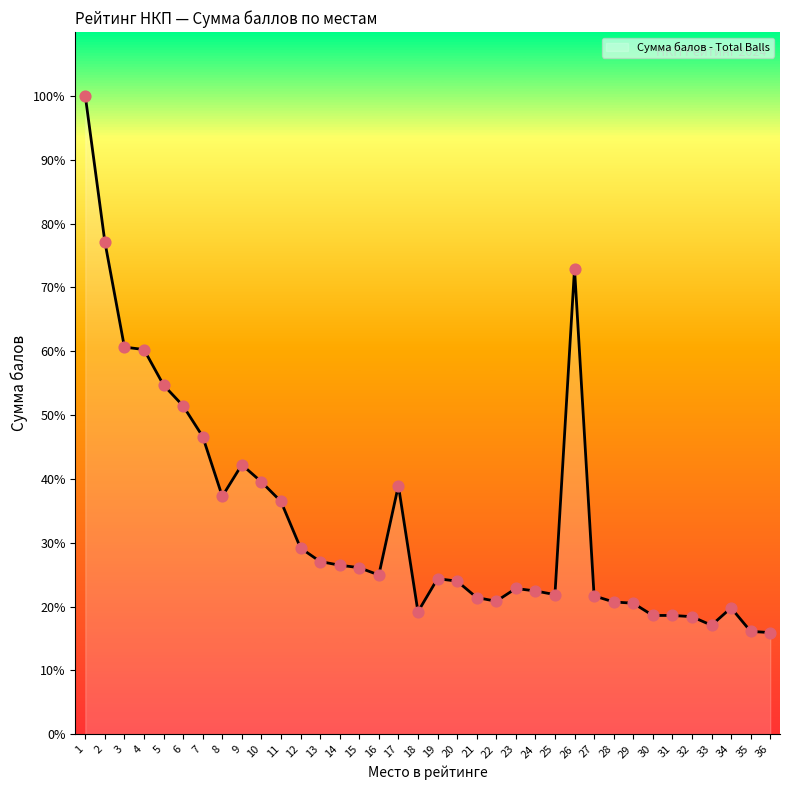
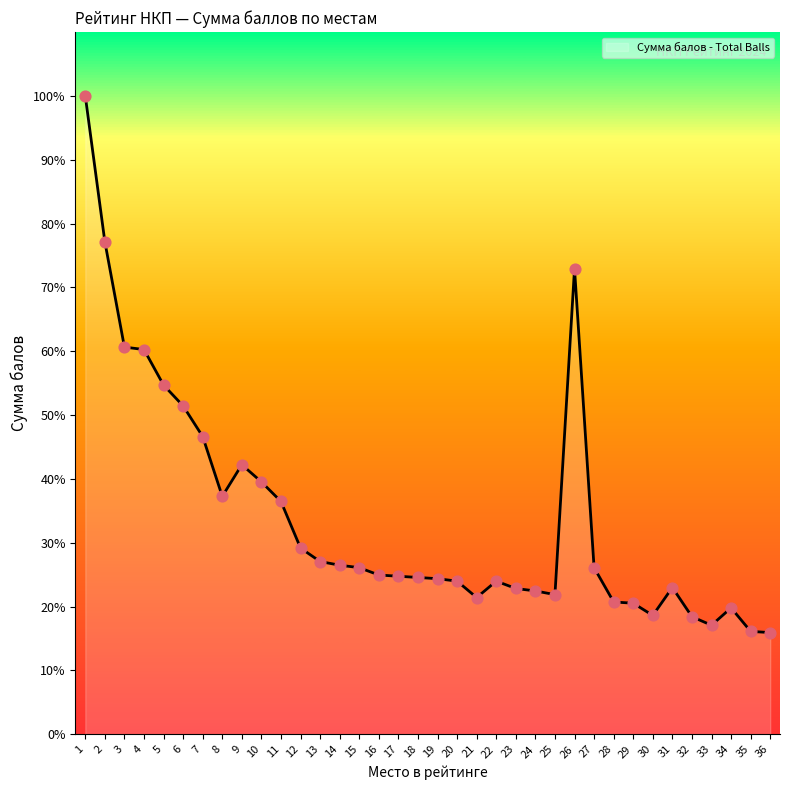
  {
    "1": "100%",
    "2": "77%",
    "3": "61%",
    "4": "60%",
    "5": "55%",
    "6": "51%",
    "7": "47%",
    "8": "37%",
    "9": "42%",
    "10": "40%",
    "11": "36%",
    "12": "29%",
    "13": "27%",
    "14": "26%",
    "15": "26%",
    "16": "25%",
-   "17": "39%",
-   "18": "19%",
+   "17": "25%",
+   "18": "25%",
    "19": "24%",
    "20": "24%",
    "21": "21%",
-   "22": "21%",
+   "22": "24%",
    "23": "23%",
    "24": "22%",
    "25": "22%",
    "26": "73%",
-   "27": "22%",
+   "27": "26%",
    "28": "21%",
    "29": "21%",
    "30": "19%",
-   "31": "19%",
+   "31": "23%",
    "32": "18%",
    "33": "17%",
    "34": "20%",
    "35": "16%",
    "36": "16%"
  }
